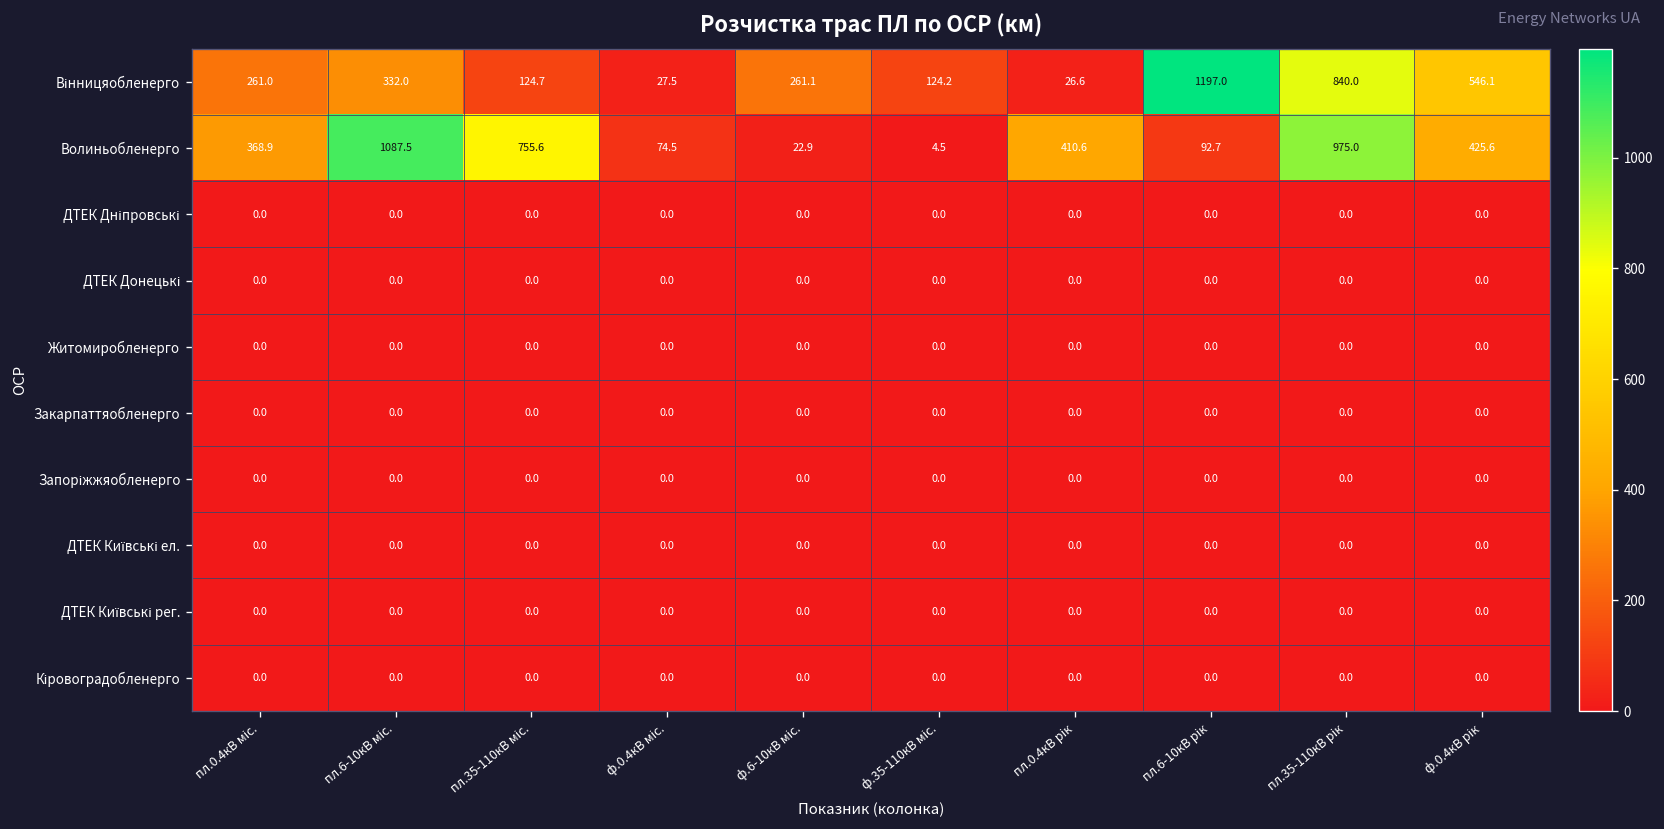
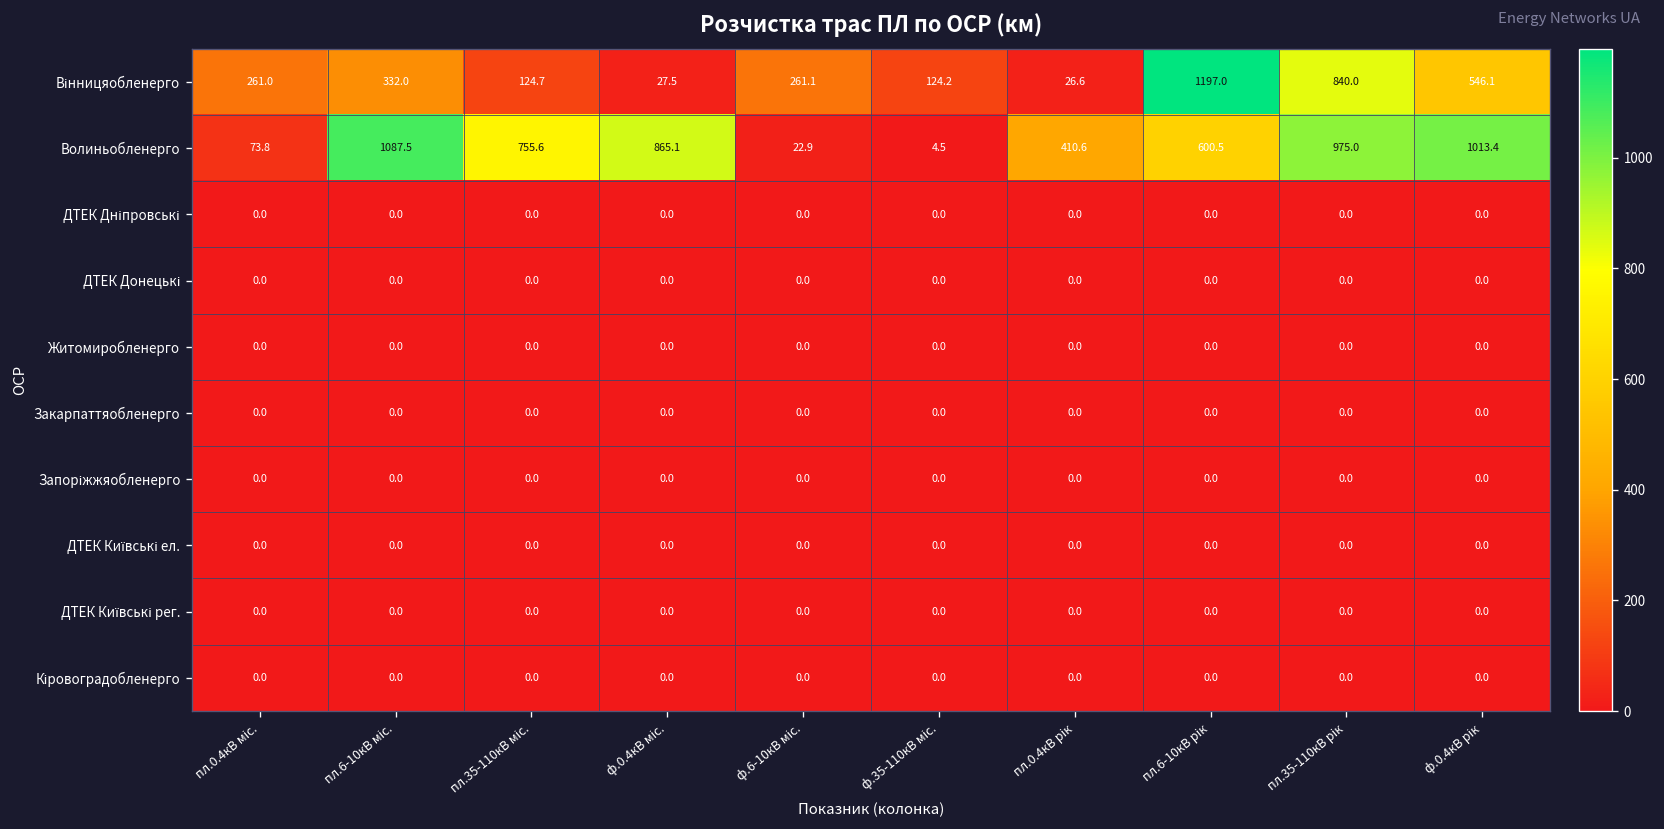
  {
    "Вінницяобленерго": {
      "пл.0.4кВ міс.": 261.0,
      "пл.6-10кВ міс.": 332.0,
      "пл.35-110кВ міс.": 124.7,
      "ф.0.4кВ міс.": 27.5,
      "ф.6-10кВ міс.": 261.1,
      "ф.35-110кВ міс.": 124.2,
      "пл.0.4кВ рік": 26.6,
      "пл.6-10кВ рік": 1197.0,
      "пл.35-110кВ рік": 840.0,
      "ф.0.4кВ рік": 546.1
    },
    "Волиньобленерго": {
-     "пл.0.4кВ міс.": 368.9,
+     "пл.0.4кВ міс.": 73.8,
      "пл.6-10кВ міс.": 1087.5,
      "пл.35-110кВ міс.": 755.6,
-     "ф.0.4кВ міс.": 74.5,
+     "ф.0.4кВ міс.": 865.1,
      "ф.6-10кВ міс.": 22.9,
      "ф.35-110кВ міс.": 4.5,
      "пл.0.4кВ рік": 410.6,
-     "пл.6-10кВ рік": 92.7,
+     "пл.6-10кВ рік": 600.5,
      "пл.35-110кВ рік": 975.0,
-     "ф.0.4кВ рік": 425.6
+     "ф.0.4кВ рік": 1013.4
    },
    "ДТЕК Дніпровські": {
      "пл.0.4кВ міс.": 0.0,
      "пл.6-10кВ міс.": 0.0,
      "пл.35-110кВ міс.": 0.0,
      "ф.0.4кВ міс.": 0.0,
      "ф.6-10кВ міс.": 0.0,
      "ф.35-110кВ міс.": 0.0,
      "пл.0.4кВ рік": 0.0,
      "пл.6-10кВ рік": 0.0,
      "пл.35-110кВ рік": 0.0,
      "ф.0.4кВ рік": 0.0
    },
    "ДТЕК Донецькі": {
      "пл.0.4кВ міс.": 0.0,
      "пл.6-10кВ міс.": 0.0,
      "пл.35-110кВ міс.": 0.0,
      "ф.0.4кВ міс.": 0.0,
      "ф.6-10кВ міс.": 0.0,
      "ф.35-110кВ міс.": 0.0,
      "пл.0.4кВ рік": 0.0,
      "пл.6-10кВ рік": 0.0,
      "пл.35-110кВ рік": 0.0,
      "ф.0.4кВ рік": 0.0
    },
    "Житомиробленерго": {
      "пл.0.4кВ міс.": 0.0,
      "пл.6-10кВ міс.": 0.0,
      "пл.35-110кВ міс.": 0.0,
      "ф.0.4кВ міс.": 0.0,
      "ф.6-10кВ міс.": 0.0,
      "ф.35-110кВ міс.": 0.0,
      "пл.0.4кВ рік": 0.0,
      "пл.6-10кВ рік": 0.0,
      "пл.35-110кВ рік": 0.0,
      "ф.0.4кВ рік": 0.0
    },
    "Закарпаттяобленерго": {
      "пл.0.4кВ міс.": 0.0,
      "пл.6-10кВ міс.": 0.0,
      "пл.35-110кВ міс.": 0.0,
      "ф.0.4кВ міс.": 0.0,
      "ф.6-10кВ міс.": 0.0,
      "ф.35-110кВ міс.": 0.0,
      "пл.0.4кВ рік": 0.0,
      "пл.6-10кВ рік": 0.0,
      "пл.35-110кВ рік": 0.0,
      "ф.0.4кВ рік": 0.0
    },
    "Запоріжжяобленерго": {
      "пл.0.4кВ міс.": 0.0,
      "пл.6-10кВ міс.": 0.0,
      "пл.35-110кВ міс.": 0.0,
      "ф.0.4кВ міс.": 0.0,
      "ф.6-10кВ міс.": 0.0,
      "ф.35-110кВ міс.": 0.0,
      "пл.0.4кВ рік": 0.0,
      "пл.6-10кВ рік": 0.0,
      "пл.35-110кВ рік": 0.0,
      "ф.0.4кВ рік": 0.0
    },
    "ДТЕК Київські ел.": {
      "пл.0.4кВ міс.": 0.0,
      "пл.6-10кВ міс.": 0.0,
      "пл.35-110кВ міс.": 0.0,
      "ф.0.4кВ міс.": 0.0,
      "ф.6-10кВ міс.": 0.0,
      "ф.35-110кВ міс.": 0.0,
      "пл.0.4кВ рік": 0.0,
      "пл.6-10кВ рік": 0.0,
      "пл.35-110кВ рік": 0.0,
      "ф.0.4кВ рік": 0.0
    },
    "ДТЕК Київські рег.": {
      "пл.0.4кВ міс.": 0.0,
      "пл.6-10кВ міс.": 0.0,
      "пл.35-110кВ міс.": 0.0,
      "ф.0.4кВ міс.": 0.0,
      "ф.6-10кВ міс.": 0.0,
      "ф.35-110кВ міс.": 0.0,
      "пл.0.4кВ рік": 0.0,
      "пл.6-10кВ рік": 0.0,
      "пл.35-110кВ рік": 0.0,
      "ф.0.4кВ рік": 0.0
    },
    "Кіровоградобленерго": {
      "пл.0.4кВ міс.": 0.0,
      "пл.6-10кВ міс.": 0.0,
      "пл.35-110кВ міс.": 0.0,
      "ф.0.4кВ міс.": 0.0,
      "ф.6-10кВ міс.": 0.0,
      "ф.35-110кВ міс.": 0.0,
      "пл.0.4кВ рік": 0.0,
      "пл.6-10кВ рік": 0.0,
      "пл.35-110кВ рік": 0.0,
      "ф.0.4кВ рік": 0.0
    }
  }
